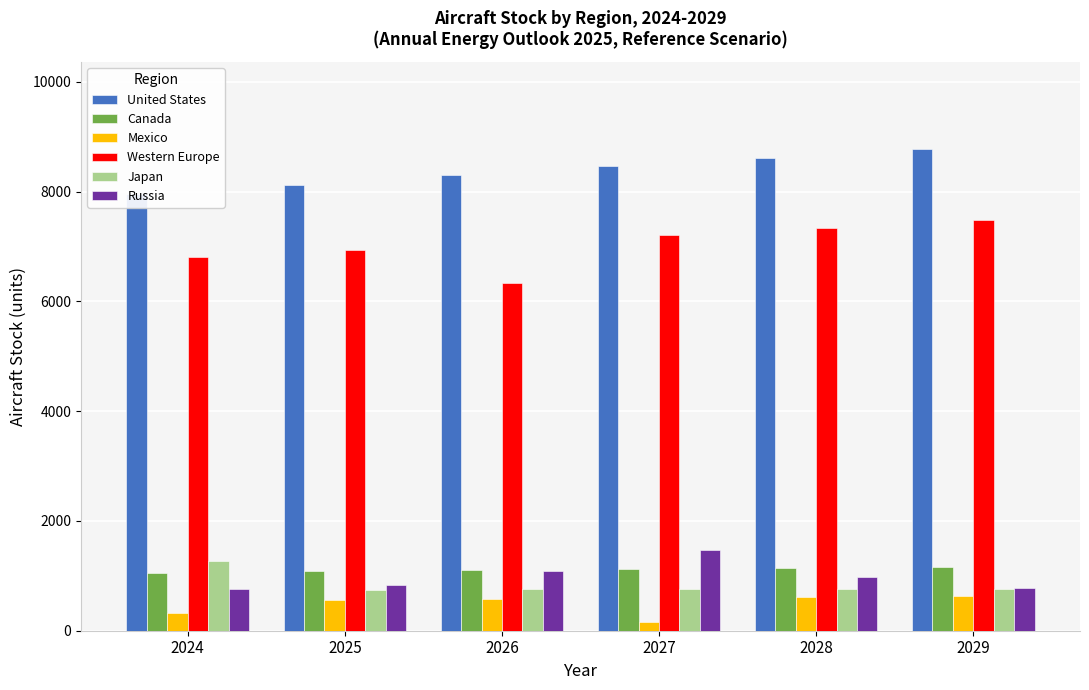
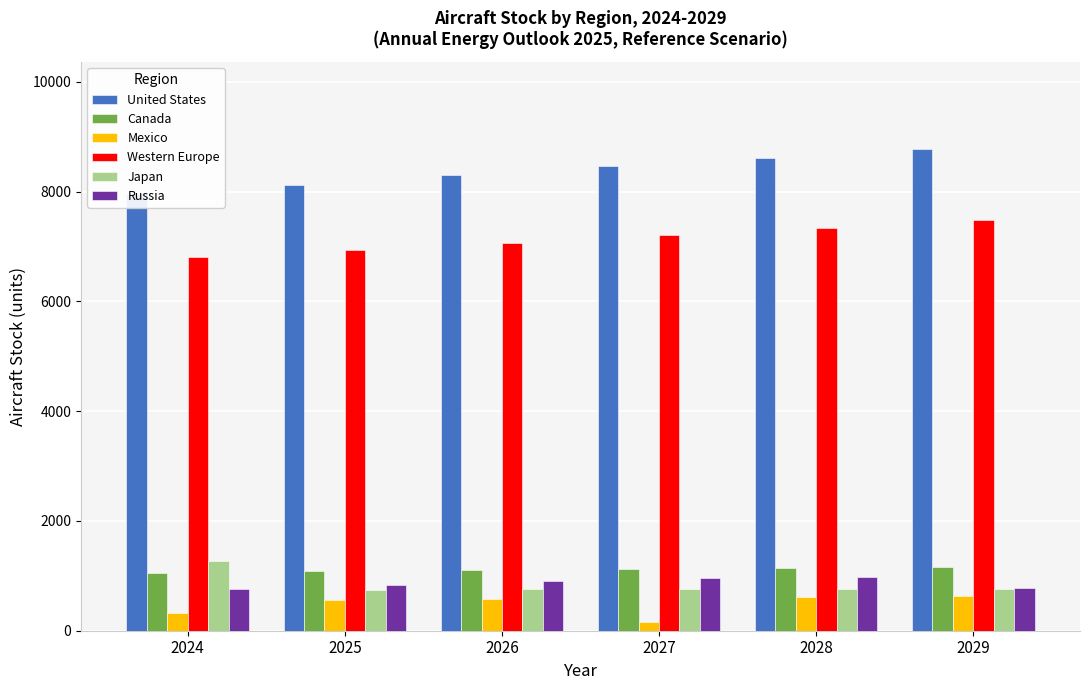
  {
    "United States": {
      "2025": 8100,
      "2026": 8300,
      "2027": 8500,
      "2028": 8600,
      "2029": 8800
    },
    "Canada": {
      "2024": 1000,
      "2025": 1100,
      "2026": 1100,
      "2027": 1100,
      "2028": 1100,
      "2029": 1200
    },
    "Mexico": {
      "2024": 300,
      "2025": 600,
      "2026": 600,
      "2027": 200,
      "2028": 600,
      "2029": 600
    },
    "Western Europe": {
      "2024": 6800,
      "2025": 6900,
-     "2026": 6300,
+     "2026": 7100,
      "2027": 7200,
      "2028": 7300,
      "2029": 7500
    },
    "Japan": {
      "2024": 1300,
      "2025": 700,
      "2026": 800,
      "2027": 800,
      "2028": 800,
      "2029": 800
    },
    "Russia": {
      "2024": 800,
      "2025": 800,
-     "2026": 1100,
-     "2027": 1500,
+     "2026": 900,
+     "2027": 1000,
      "2028": 1000,
      "2029": 800
    }
  }
